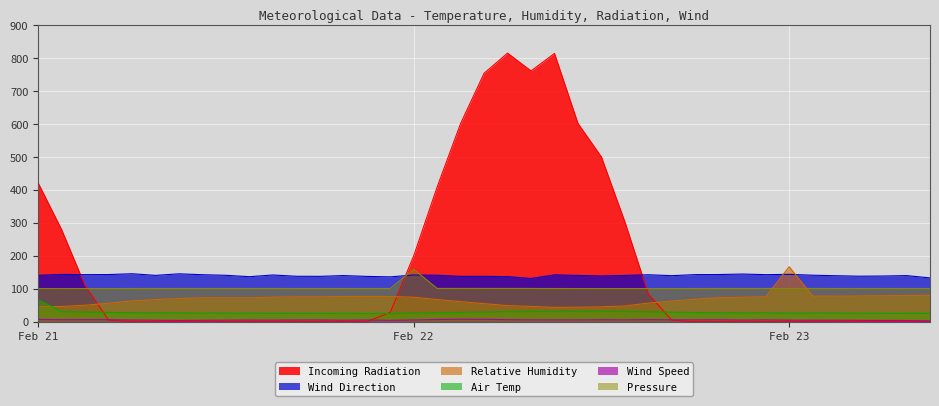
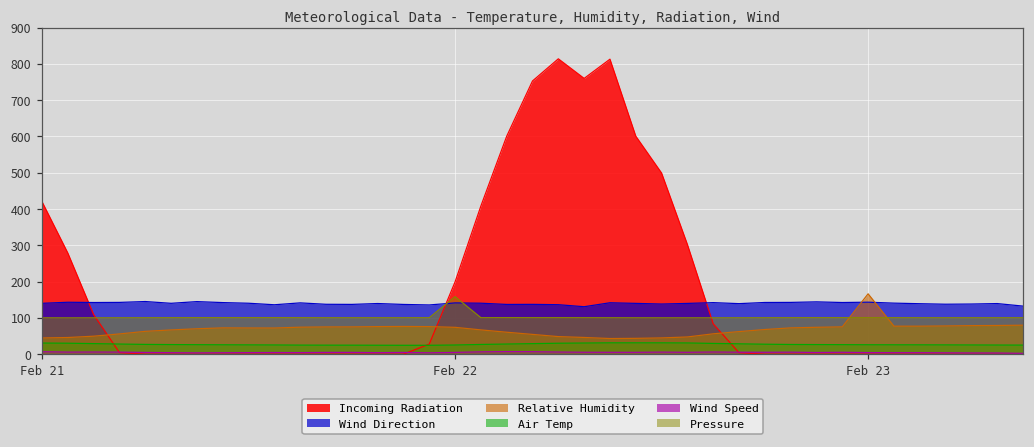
  {
    "Incoming Radiation": {
      "Feb 21": 420,
      "Feb 22": 200
    },
    "Wind Direction": {
      "Feb 21": 140,
      "Feb 22": 140,
      "Feb 23": 140
    },
    "Relative Humidity": {
      "Feb 21": 40,
      "Feb 22": 70,
      "Feb 23": 170
    },
    "Air Temp": {
-     "Feb 21": 70,
+     "Feb 21": 30,
      "Feb 22": 30,
      "Feb 23": 30
    },
    "Wind Speed": {
      "Feb 21": 10,
      "Feb 22": 0
    },
    "Pressure": {
      "Feb 21": 100,
      "Feb 22": 160,
      "Feb 23": 100
    }
  }
